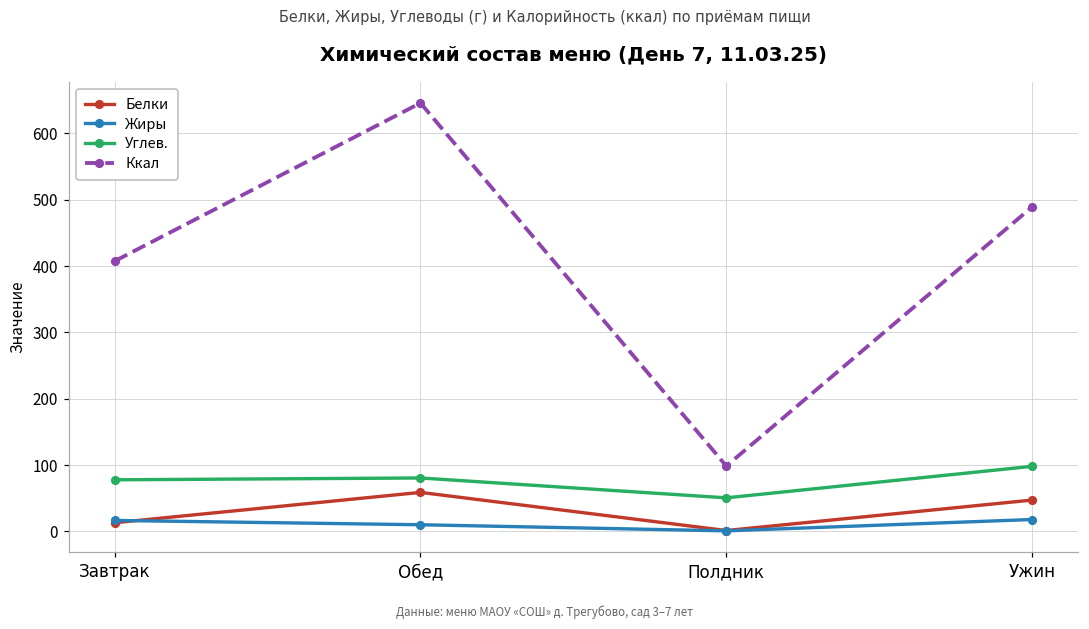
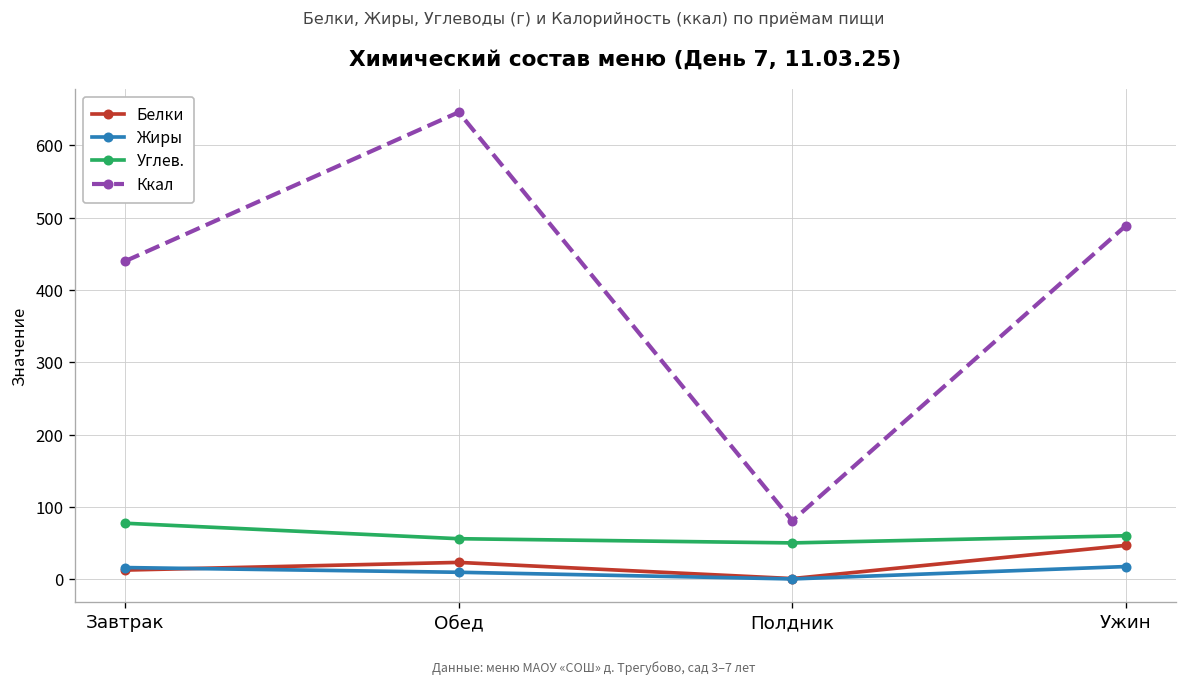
  {
    "Белки": {
-     "Обед": 60,
+     "Обед": 20,
      "Ужин": 50
    },
    "Жиры": {
      "Обед": 10,
      "Ужин": 20
    },
    "Углев.": {
      "Завтрак": 80,
-     "Обед": 80,
+     "Обед": 60,
      "Полдник": 50,
-     "Ужин": 100
+     "Ужин": 60
    },
    "Ккал": {
-     "Завтрак": 410,
+     "Завтрак": 440,
      "Обед": 650,
-     "Полдник": 100,
+     "Полдник": 80,
      "Ужин": 490
    }
  }
